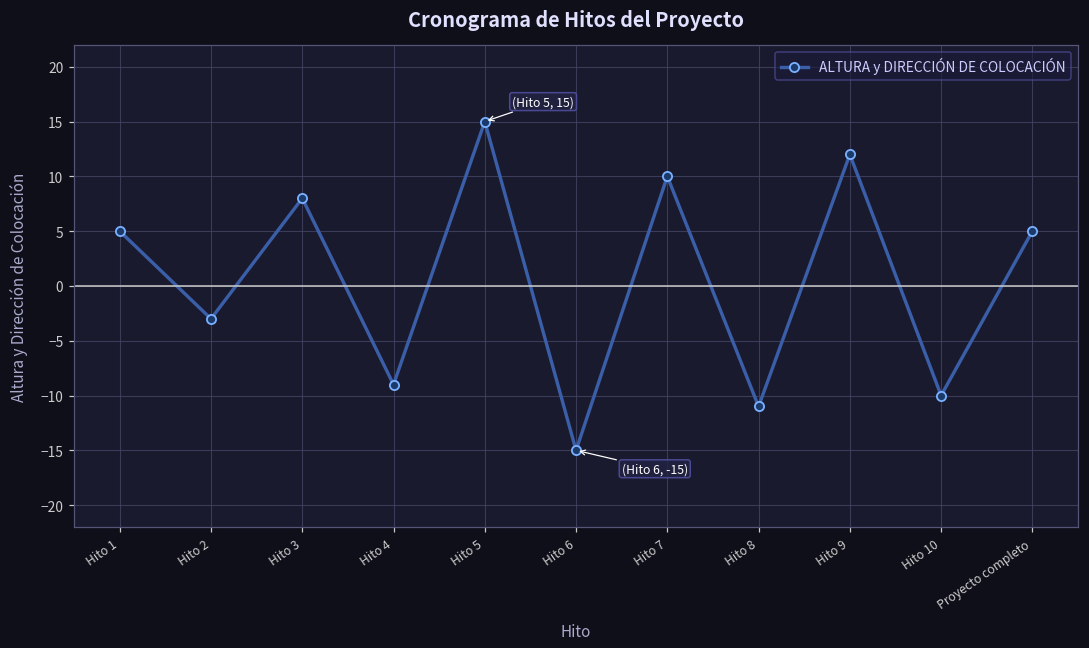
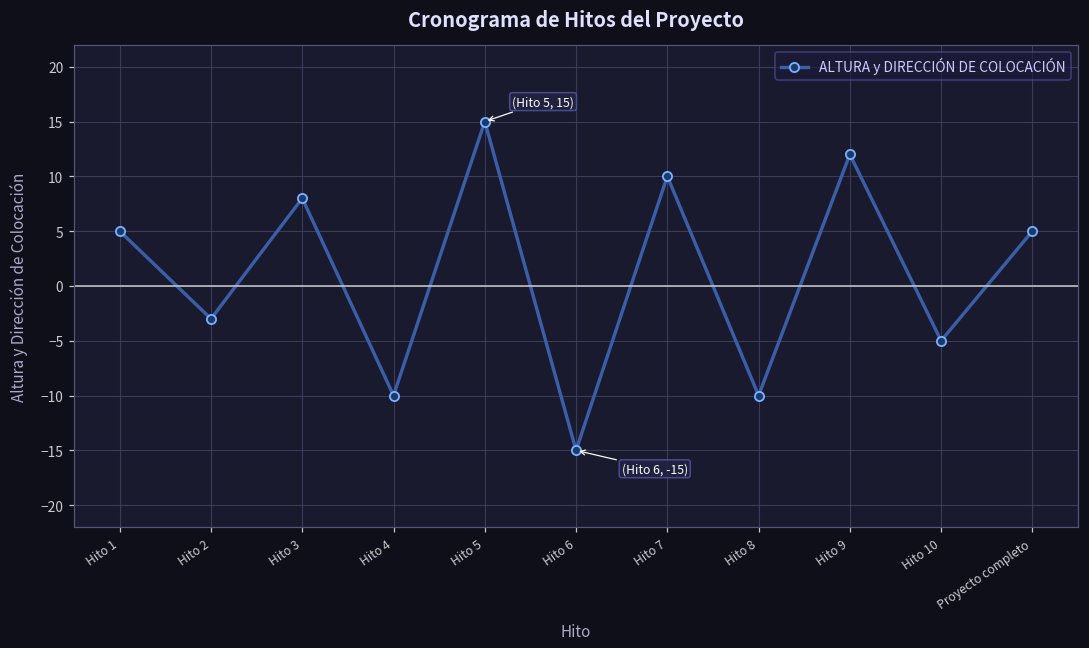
  {
    "Hito 1": 5,
    "Hito 2": -3,
    "Hito 3": 8,
-   "Hito 4": -9,
+   "Hito 4": -10,
    "Hito 7": 10,
-   "Hito 8": -11,
+   "Hito 8": -10,
    "Hito 9": 12,
-   "Hito 10": -10,
+   "Hito 10": -5,
    "Proyecto completo": 5
  }
